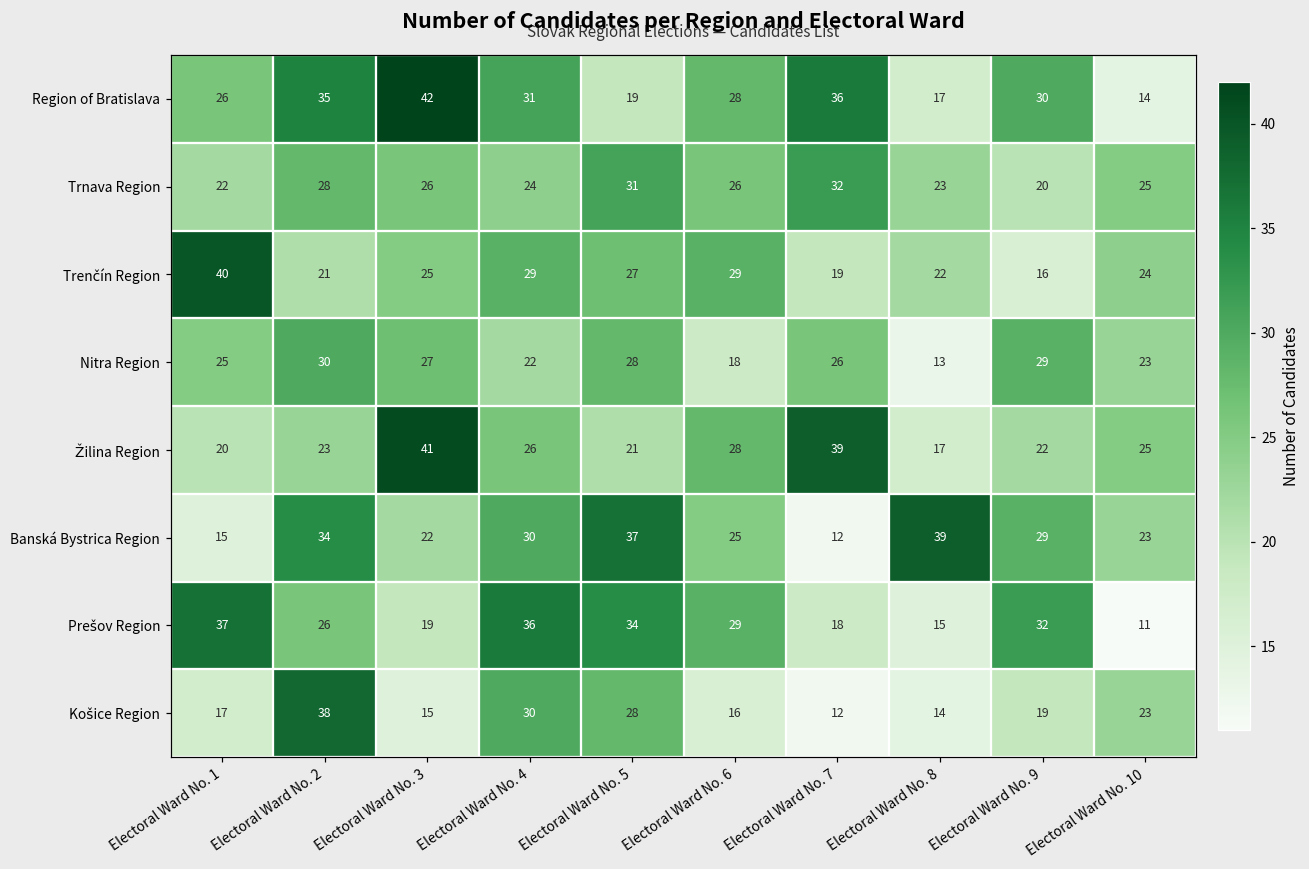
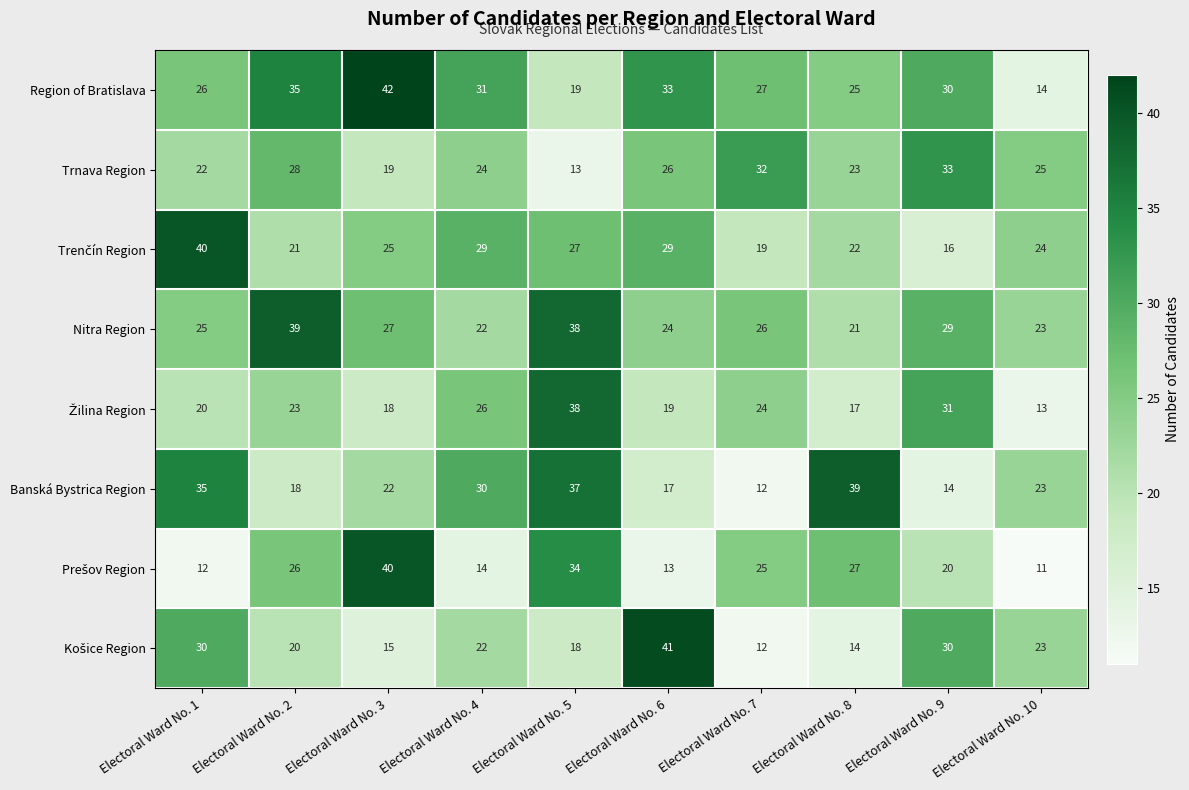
  {
    "Region of Bratislava": {
      "Electoral Ward No. 1": 26,
      "Electoral Ward No. 2": 35,
      "Electoral Ward No. 3": 42,
      "Electoral Ward No. 4": 31,
      "Electoral Ward No. 5": 19,
-     "Electoral Ward No. 6": 28,
-     "Electoral Ward No. 7": 36,
-     "Electoral Ward No. 8": 17,
+     "Electoral Ward No. 6": 33,
+     "Electoral Ward No. 7": 27,
+     "Electoral Ward No. 8": 25,
      "Electoral Ward No. 9": 30,
      "Electoral Ward No. 10": 14
    },
    "Trnava Region": {
      "Electoral Ward No. 1": 22,
      "Electoral Ward No. 2": 28,
-     "Electoral Ward No. 3": 26,
+     "Electoral Ward No. 3": 19,
      "Electoral Ward No. 4": 24,
-     "Electoral Ward No. 5": 31,
+     "Electoral Ward No. 5": 13,
      "Electoral Ward No. 6": 26,
      "Electoral Ward No. 7": 32,
      "Electoral Ward No. 8": 23,
-     "Electoral Ward No. 9": 20,
+     "Electoral Ward No. 9": 33,
      "Electoral Ward No. 10": 25
    },
    "Trenčín Region": {
      "Electoral Ward No. 1": 40,
      "Electoral Ward No. 2": 21,
      "Electoral Ward No. 3": 25,
      "Electoral Ward No. 4": 29,
      "Electoral Ward No. 5": 27,
      "Electoral Ward No. 6": 29,
      "Electoral Ward No. 7": 19,
      "Electoral Ward No. 8": 22,
      "Electoral Ward No. 9": 16,
      "Electoral Ward No. 10": 24
    },
    "Nitra Region": {
      "Electoral Ward No. 1": 25,
-     "Electoral Ward No. 2": 30,
+     "Electoral Ward No. 2": 39,
      "Electoral Ward No. 3": 27,
      "Electoral Ward No. 4": 22,
-     "Electoral Ward No. 5": 28,
-     "Electoral Ward No. 6": 18,
+     "Electoral Ward No. 5": 38,
+     "Electoral Ward No. 6": 24,
      "Electoral Ward No. 7": 26,
-     "Electoral Ward No. 8": 13,
+     "Electoral Ward No. 8": 21,
      "Electoral Ward No. 9": 29,
      "Electoral Ward No. 10": 23
    },
    "Žilina Region": {
      "Electoral Ward No. 1": 20,
      "Electoral Ward No. 2": 23,
-     "Electoral Ward No. 3": 41,
+     "Electoral Ward No. 3": 18,
      "Electoral Ward No. 4": 26,
-     "Electoral Ward No. 5": 21,
-     "Electoral Ward No. 6": 28,
-     "Electoral Ward No. 7": 39,
+     "Electoral Ward No. 5": 38,
+     "Electoral Ward No. 6": 19,
+     "Electoral Ward No. 7": 24,
      "Electoral Ward No. 8": 17,
-     "Electoral Ward No. 9": 22,
-     "Electoral Ward No. 10": 25
+     "Electoral Ward No. 9": 31,
+     "Electoral Ward No. 10": 13
    },
    "Banská Bystrica Region": {
-     "Electoral Ward No. 1": 15,
-     "Electoral Ward No. 2": 34,
+     "Electoral Ward No. 1": 35,
+     "Electoral Ward No. 2": 18,
      "Electoral Ward No. 3": 22,
      "Electoral Ward No. 4": 30,
      "Electoral Ward No. 5": 37,
-     "Electoral Ward No. 6": 25,
+     "Electoral Ward No. 6": 17,
      "Electoral Ward No. 7": 12,
      "Electoral Ward No. 8": 39,
-     "Electoral Ward No. 9": 29,
+     "Electoral Ward No. 9": 14,
      "Electoral Ward No. 10": 23
    },
    "Prešov Region": {
-     "Electoral Ward No. 1": 37,
+     "Electoral Ward No. 1": 12,
      "Electoral Ward No. 2": 26,
-     "Electoral Ward No. 3": 19,
-     "Electoral Ward No. 4": 36,
+     "Electoral Ward No. 3": 40,
+     "Electoral Ward No. 4": 14,
      "Electoral Ward No. 5": 34,
-     "Electoral Ward No. 6": 29,
-     "Electoral Ward No. 7": 18,
-     "Electoral Ward No. 8": 15,
-     "Electoral Ward No. 9": 32,
+     "Electoral Ward No. 6": 13,
+     "Electoral Ward No. 7": 25,
+     "Electoral Ward No. 8": 27,
+     "Electoral Ward No. 9": 20,
      "Electoral Ward No. 10": 11
    },
    "Košice Region": {
-     "Electoral Ward No. 1": 17,
-     "Electoral Ward No. 2": 38,
+     "Electoral Ward No. 1": 30,
+     "Electoral Ward No. 2": 20,
      "Electoral Ward No. 3": 15,
-     "Electoral Ward No. 4": 30,
-     "Electoral Ward No. 5": 28,
-     "Electoral Ward No. 6": 16,
+     "Electoral Ward No. 4": 22,
+     "Electoral Ward No. 5": 18,
+     "Electoral Ward No. 6": 41,
      "Electoral Ward No. 7": 12,
      "Electoral Ward No. 8": 14,
-     "Electoral Ward No. 9": 19,
+     "Electoral Ward No. 9": 30,
      "Electoral Ward No. 10": 23
    }
  }
